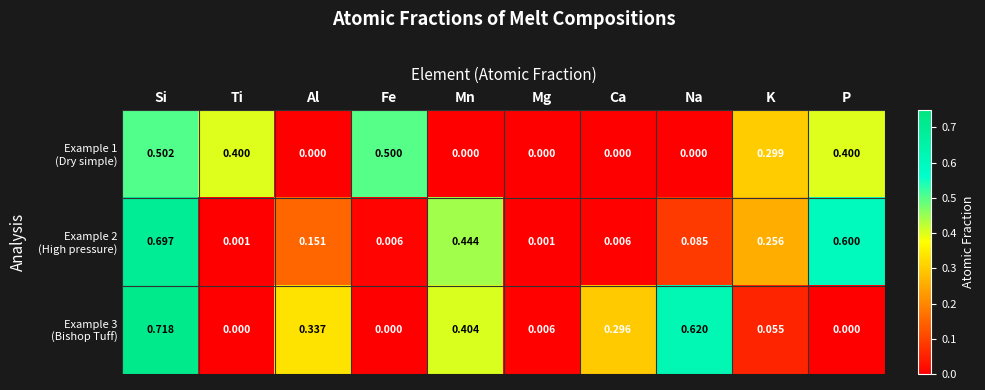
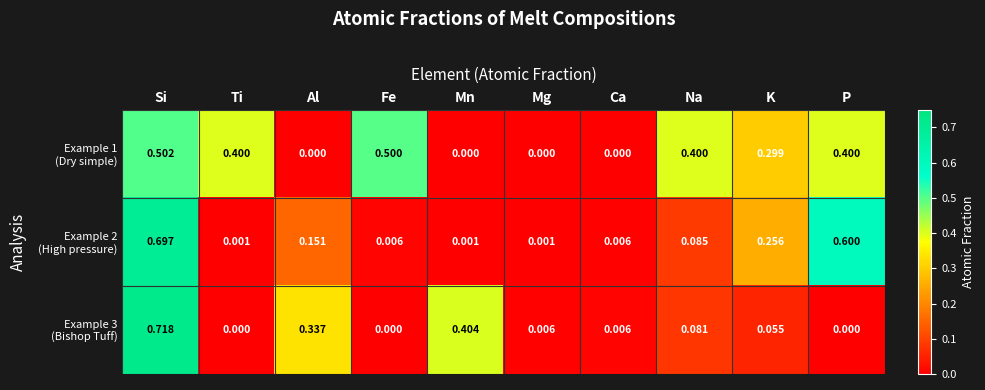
  {
    "Example 1 (Dry simple)": {
      "Si": 0.502,
      "Ti": 0.400,
      "Al": 0.000,
      "Fe": 0.500,
      "Mn": 0.000,
      "Mg": 0.000,
      "Ca": 0.000,
-     "Na": 0.000,
+     "Na": 0.400,
      "K": 0.299,
      "P": 0.400
    },
    "Example 2 (High pressure)": {
      "Si": 0.697,
      "Ti": 0.001,
      "Al": 0.151,
      "Fe": 0.006,
-     "Mn": 0.444,
+     "Mn": 0.001,
      "Mg": 0.001,
      "Ca": 0.006,
      "Na": 0.085,
      "K": 0.256,
      "P": 0.600
    },
    "Example 3 (Bishop Tuff)": {
      "Si": 0.718,
      "Ti": 0.000,
      "Al": 0.337,
      "Fe": 0.000,
      "Mn": 0.404,
      "Mg": 0.006,
-     "Ca": 0.296,
-     "Na": 0.620,
+     "Ca": 0.006,
+     "Na": 0.081,
      "K": 0.055,
      "P": 0.000
    }
  }
